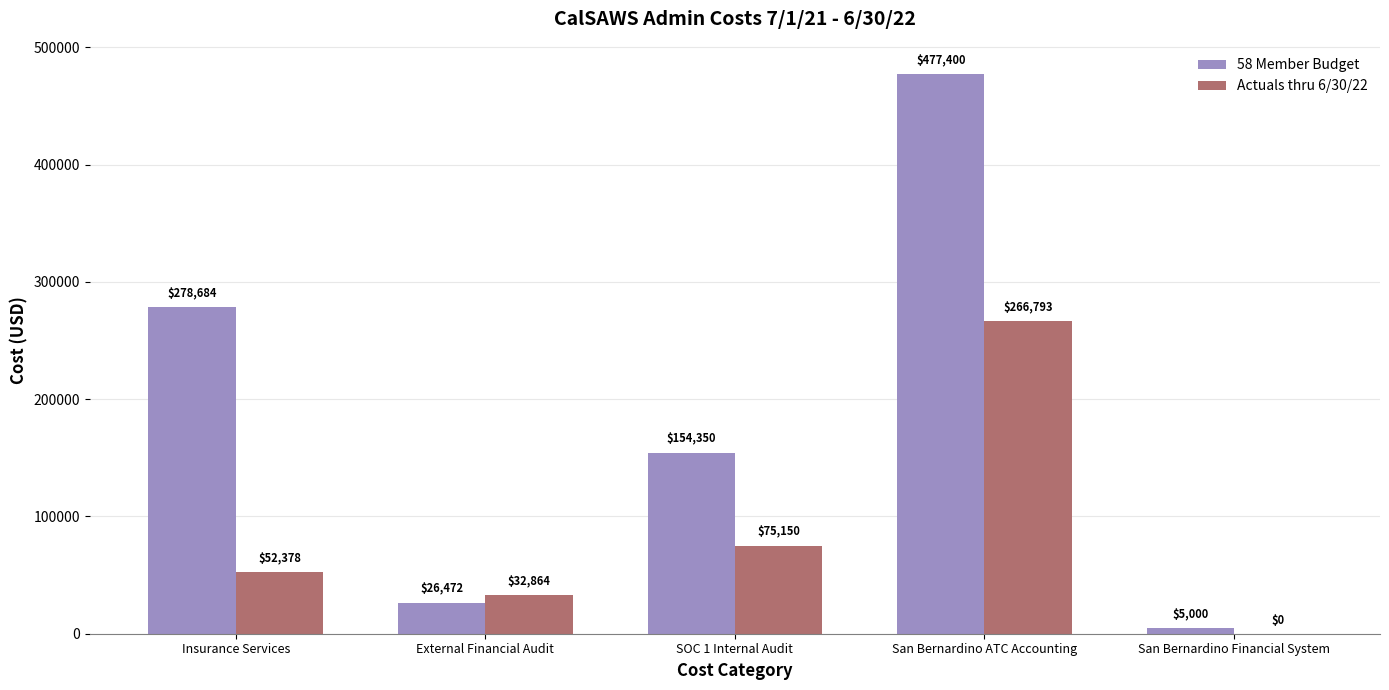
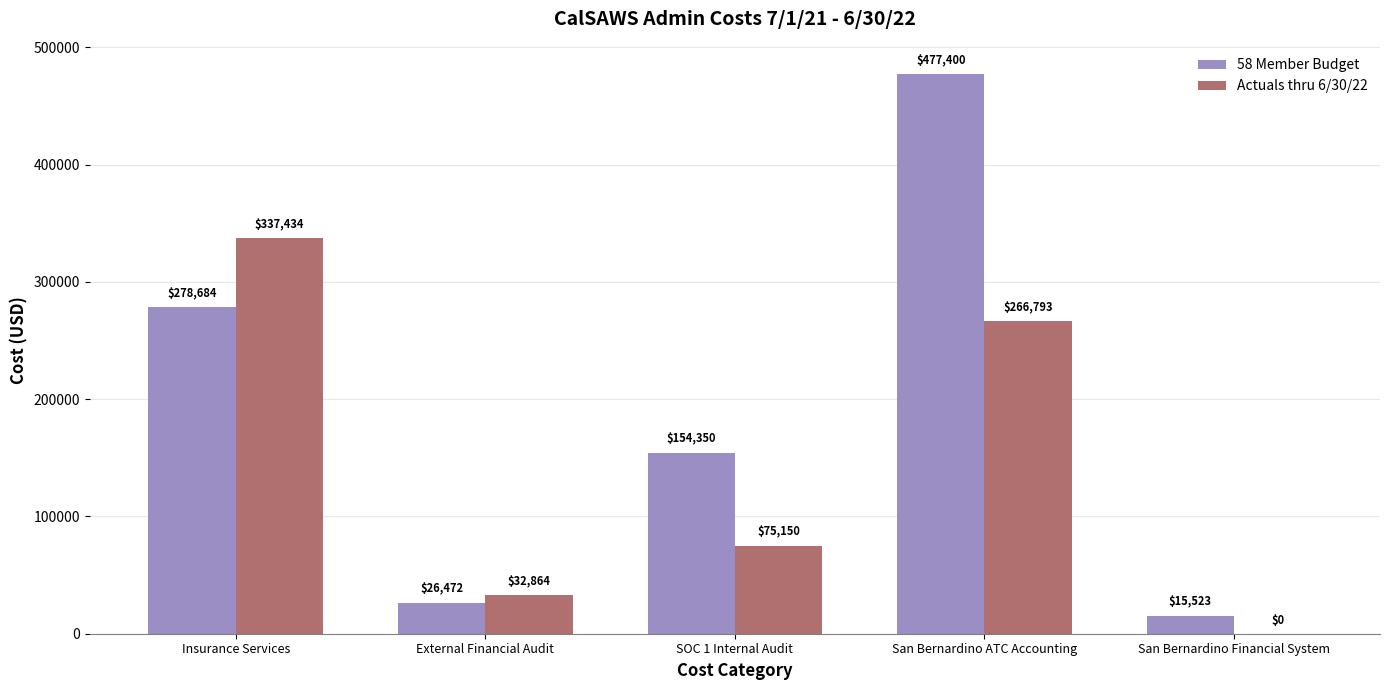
  {
    "58 Member Budget": {
      "Insurance Services": "$278,684",
      "External Financial Audit": "$26,472",
      "SOC 1 Internal Audit": "$154,350",
      "San Bernardino ATC Accounting": "$477,400",
-     "San Bernardino Financial System": "$5,000"
+     "San Bernardino Financial System": "$15,523"
    },
    "Actuals thru 6/30/22": {
-     "Insurance Services": "$52,378",
+     "Insurance Services": "$337,434",
      "External Financial Audit": "$32,864",
      "SOC 1 Internal Audit": "$75,150",
      "San Bernardino ATC Accounting": "$266,793",
      "San Bernardino Financial System": "$0"
    }
  }
